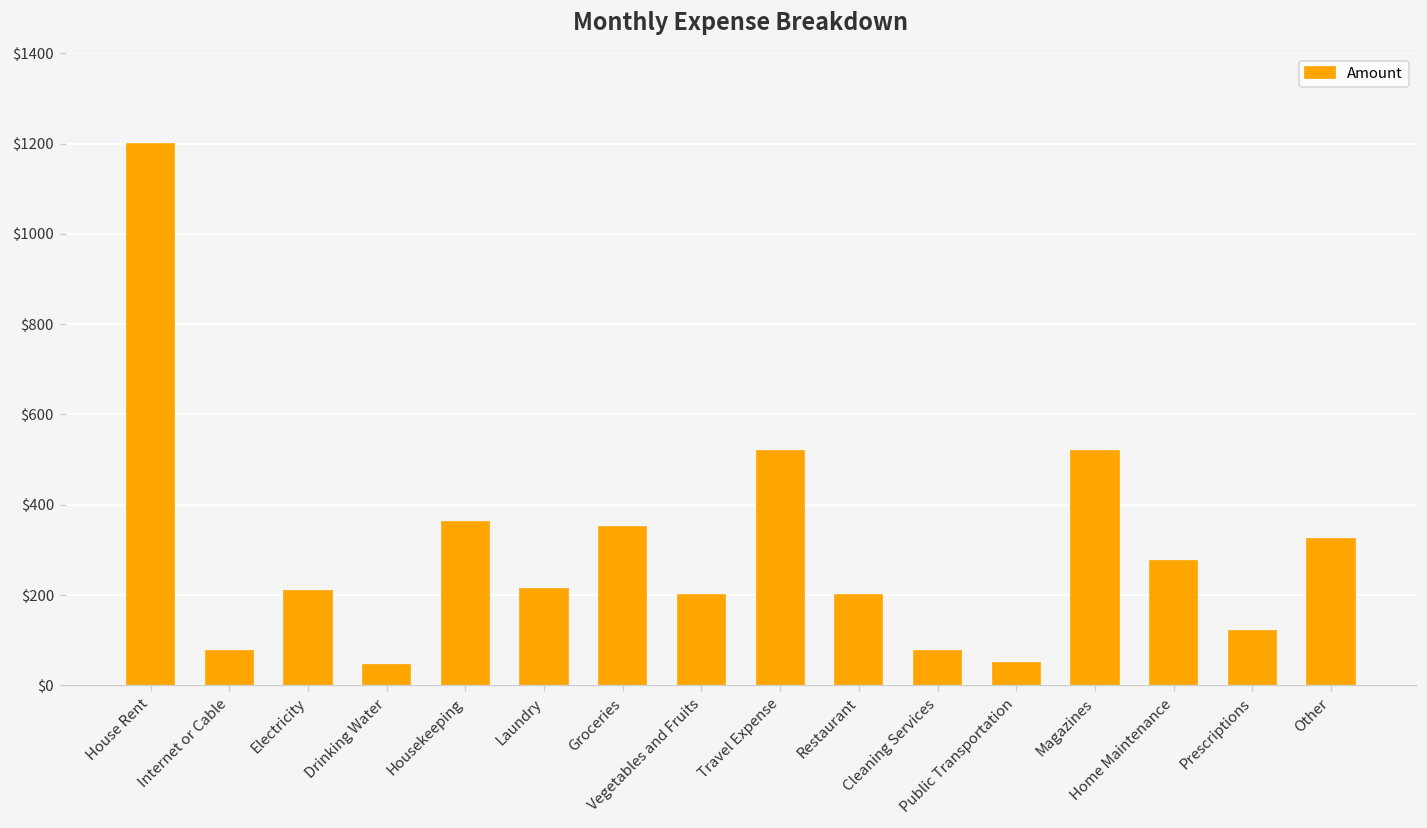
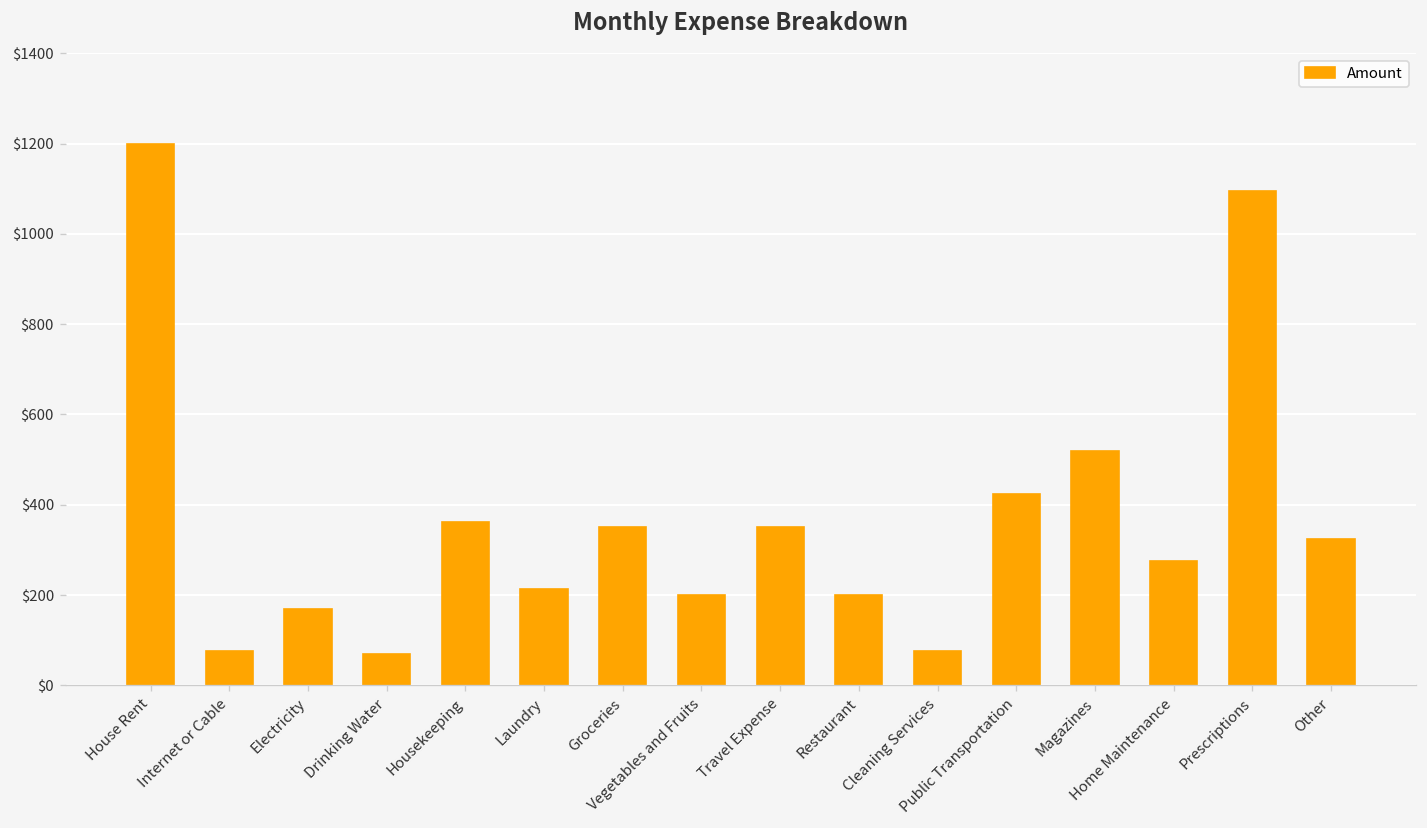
  {
    "House Rent": "$1200",
    "Internet or Cable": "$80",
-   "Electricity": "$210",
-   "Drinking Water": "$40",
+   "Electricity": "$170",
+   "Drinking Water": "$70",
    "Housekeeping": "$360",
    "Laundry": "$210",
    "Groceries": "$350",
    "Vegetables and Fruits": "$200",
-   "Travel Expense": "$520",
+   "Travel Expense": "$350",
    "Restaurant": "$200",
    "Cleaning Services": "$80",
-   "Public Transportation": "$50",
+   "Public Transportation": "$420",
    "Magazines": "$520",
    "Home Maintenance": "$280",
-   "Prescriptions": "$120",
+   "Prescriptions": "$1090",
    "Other": "$320"
  }
